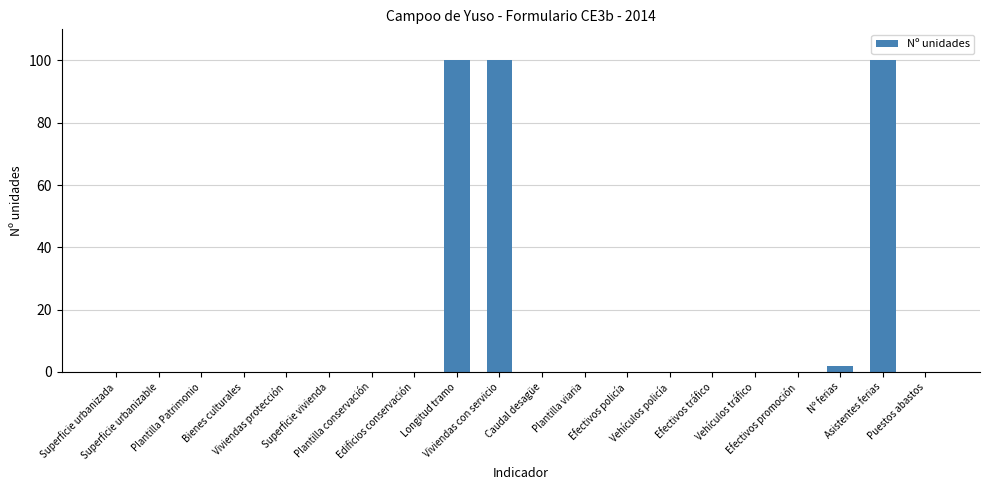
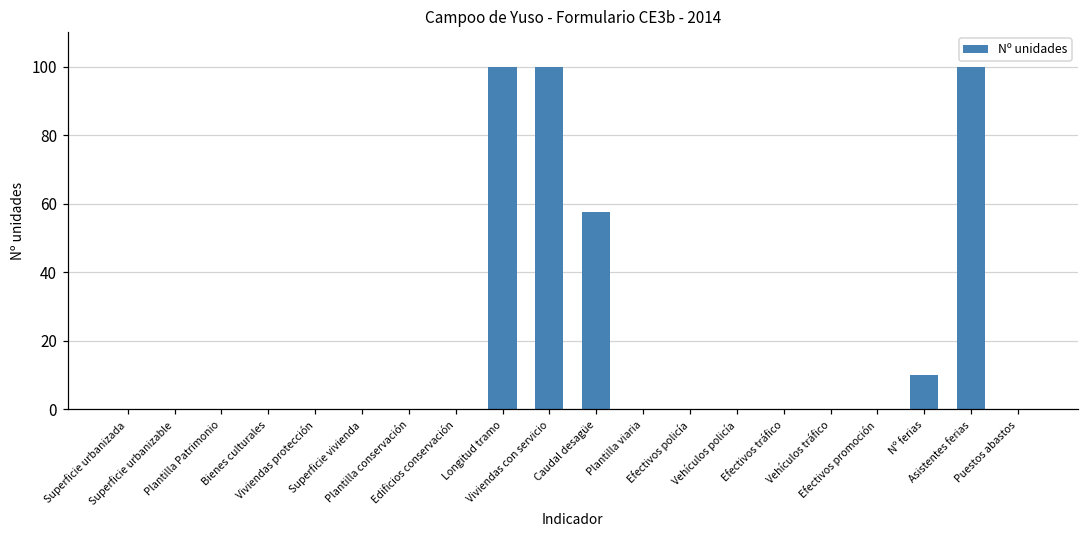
  {
    "Superficie urbanizada": 0,
    "Superficie urbanizable": 0,
    "Plantilla Patrimonio": 0,
    "Bienes culturales": 0,
    "Viviendas protección": 0,
    "Superficie vivienda": 0,
    "Plantilla conservación": 0,
    "Edificios conservación": 0,
    "Longitud tramo": 100,
    "Viviendas con servicio": 100,
-   "Caudal desagüe": 0,
+   "Caudal desagüe": 57,
    "Plantilla viaria": 0,
    "Efectivos policía": 0,
    "Vehículos policía": 0,
    "Efectivos tráfico": 0,
    "Vehículos tráfico": 0,
    "Efectivos promoción": 0,
-   "Nº ferias": 2,
+   "Nº ferias": 10,
    "Asistentes ferias": 100,
    "Puestos abastos": 0
  }
